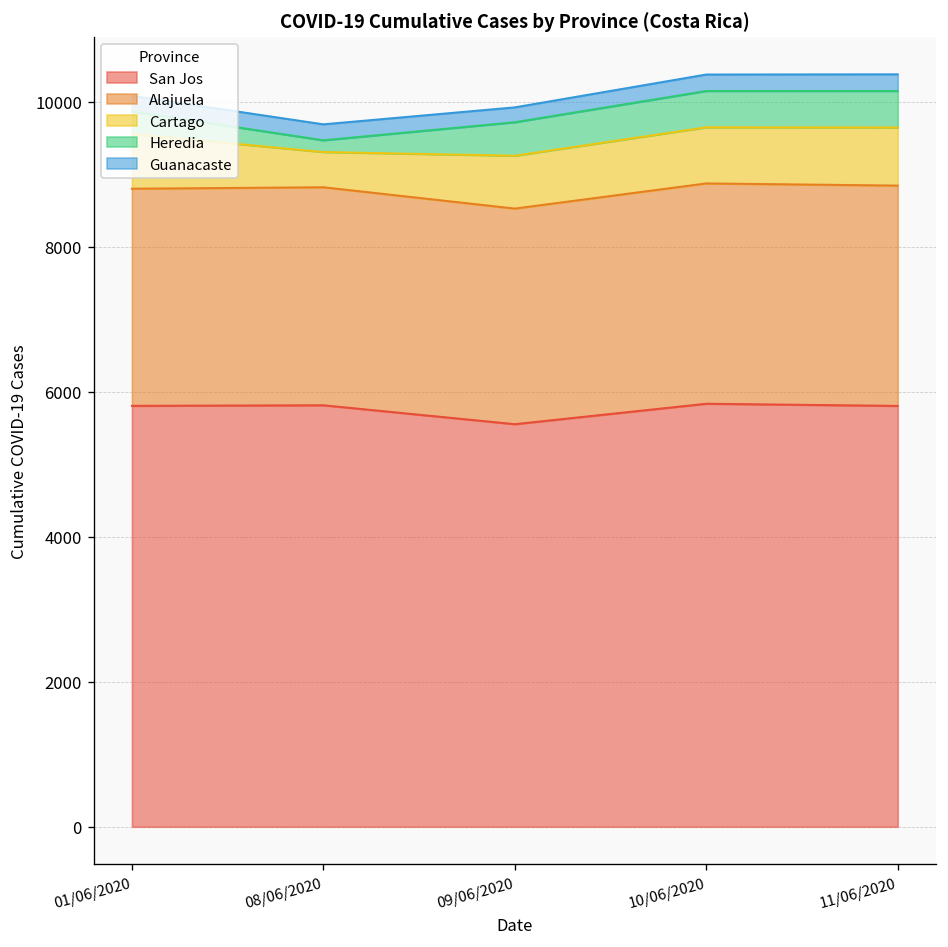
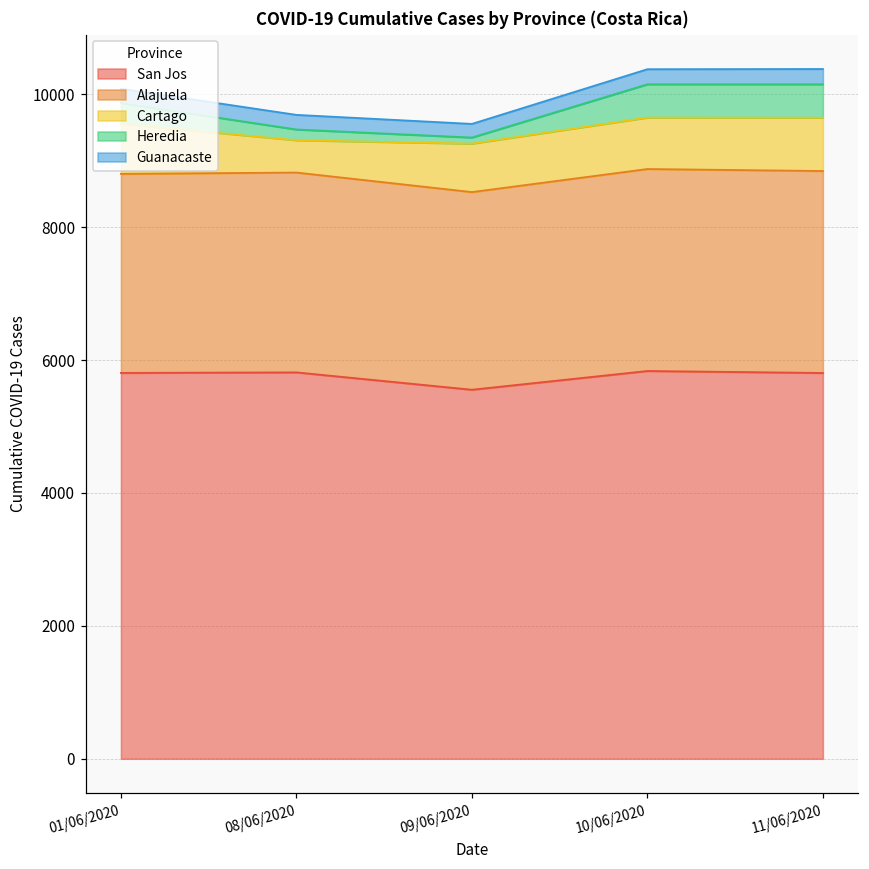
  {
    "Cartago": {
      "08/06/2020": 500,
      "09/06/2020": 700,
      "10/06/2020": 800,
      "11/06/2020": 800
    },
    "Heredia": {
      "08/06/2020": 200,
-     "09/06/2020": 500,
+     "09/06/2020": 100,
      "10/06/2020": 500,
      "11/06/2020": 500
    },
    "Guanacaste": {
      "08/06/2020": 200,
      "09/06/2020": 200,
      "10/06/2020": 200,
      "11/06/2020": 200
    }
  }
